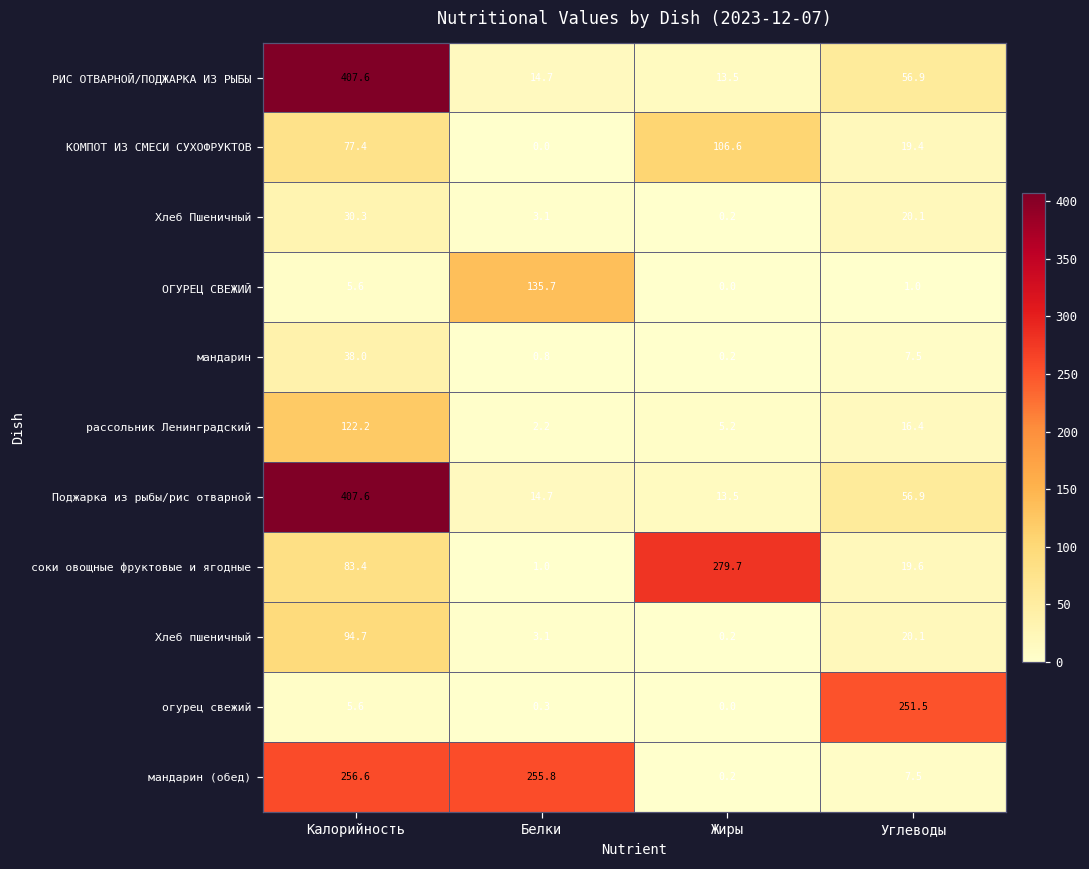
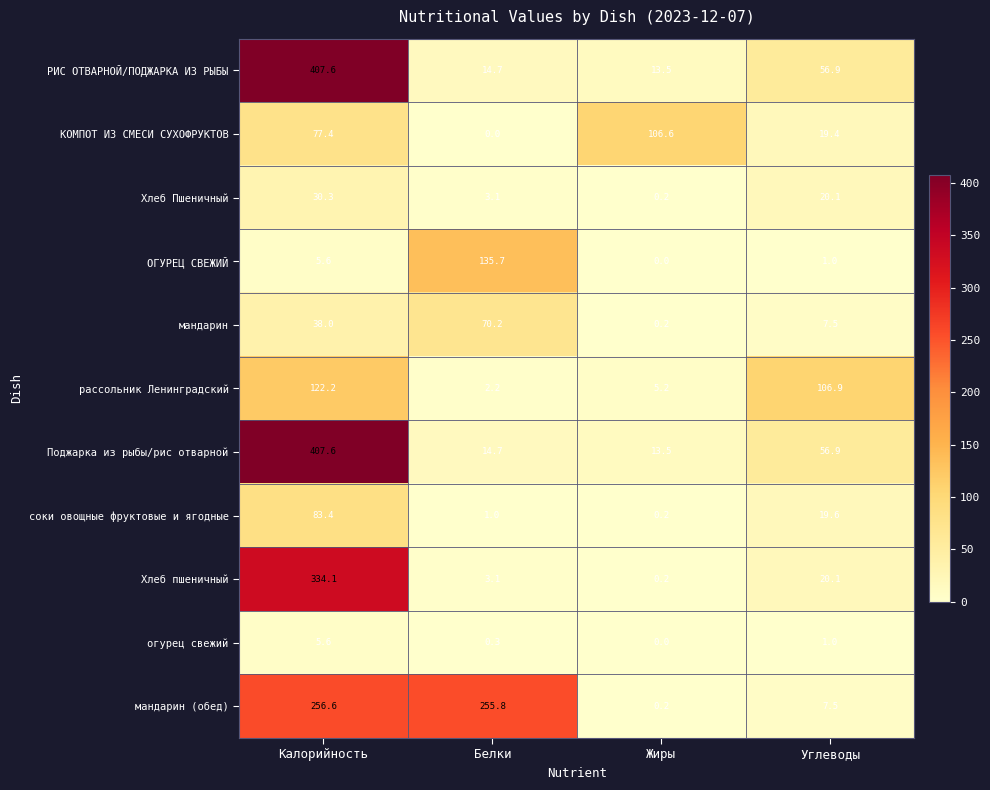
  {
    "РИС ОТВАРНОЙ/ПОДЖАРКА ИЗ РЫБЫ": {
      "Калорийность": 407.6,
      "Белки": 14.7,
      "Жиры": 13.5,
      "Углеводы": 56.9
    },
    "КОМПОТ ИЗ СМЕСИ СУХОФРУКТОВ": {
      "Калорийность": 77.4,
      "Белки": 0.0,
      "Жиры": 106.6,
      "Углеводы": 19.4
    },
    "Хлеб Пшеничный": {
      "Калорийность": 30.3,
      "Белки": 3.1,
      "Жиры": 0.2,
      "Углеводы": 20.1
    },
    "ОГУРЕЦ СВЕЖИЙ": {
      "Калорийность": 5.6,
      "Белки": 135.7,
      "Жиры": 0.0,
      "Углеводы": 1.0
    },
    "мандарин": {
      "Калорийность": 38.0,
-     "Белки": 0.8,
+     "Белки": 70.2,
      "Жиры": 0.2,
      "Углеводы": 7.5
    },
    "рассольник Ленинградский": {
      "Калорийность": 122.2,
      "Белки": 2.2,
      "Жиры": 5.2,
-     "Углеводы": 16.4
+     "Углеводы": 106.9
    },
    "Поджарка из рыбы/рис отварной": {
      "Калорийность": 407.6,
      "Белки": 14.7,
      "Жиры": 13.5,
      "Углеводы": 56.9
    },
    "соки овощные фруктовые и ягодные": {
      "Калорийность": 83.4,
      "Белки": 1.0,
-     "Жиры": 279.7,
+     "Жиры": 0.2,
      "Углеводы": 19.6
    },
    "Хлеб пшеничный": {
-     "Калорийность": 94.7,
+     "Калорийность": 334.1,
      "Белки": 3.1,
      "Жиры": 0.2,
      "Углеводы": 20.1
    },
    "огурец свежий": {
      "Калорийность": 5.6,
      "Белки": 0.3,
      "Жиры": 0.0,
-     "Углеводы": 251.5
+     "Углеводы": 1.0
    },
    "мандарин (обед)": {
      "Калорийность": 256.6,
      "Белки": 255.8,
      "Жиры": 0.2,
      "Углеводы": 7.5
    }
  }
